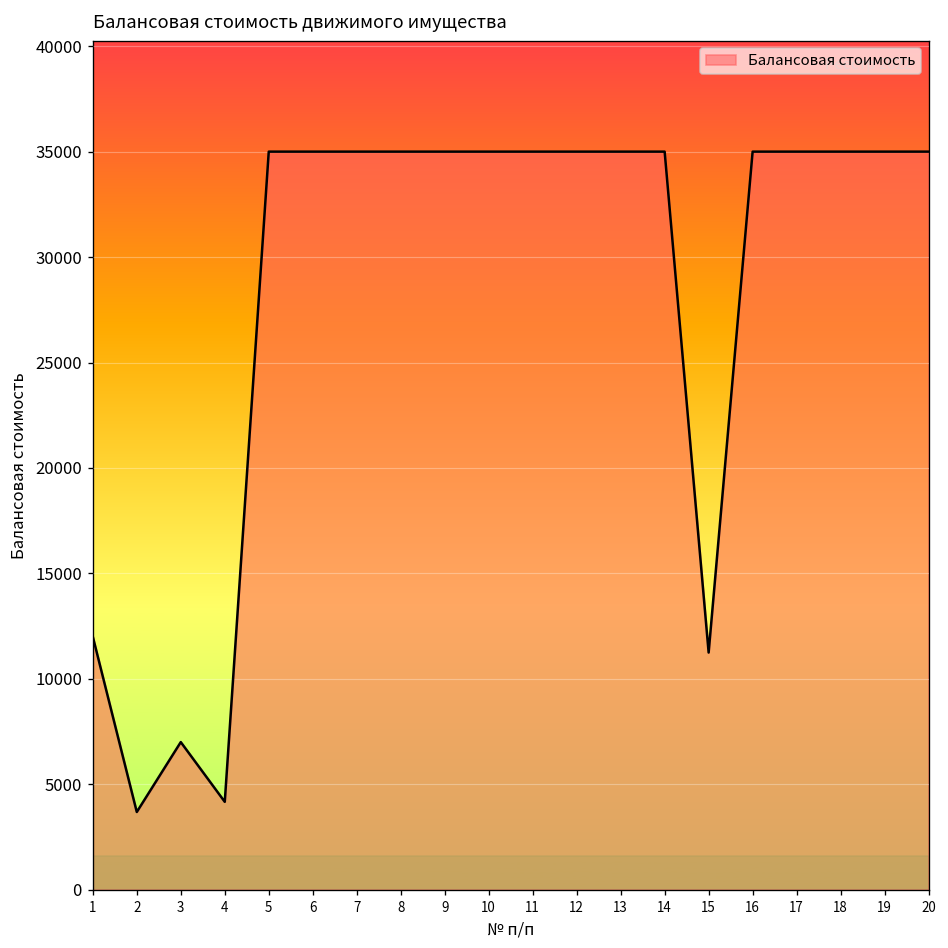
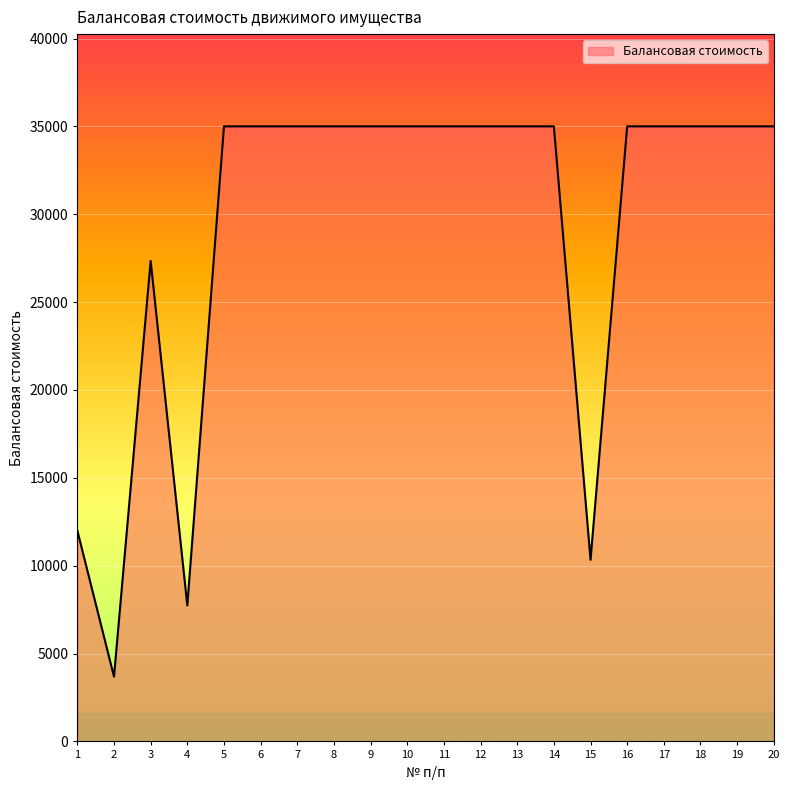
  {
    "1": 12000,
    "2": 3700,
-   "3": 7000,
-   "4": 4200,
+   "3": 27300,
+   "4": 7700,
    "5": 35000,
    "6": 35000,
    "7": 35000,
    "8": 35000,
    "9": 35000,
    "10": 35000,
    "11": 35000,
    "12": 35000,
    "13": 35000,
    "14": 35000,
-   "15": 11200,
+   "15": 10300,
    "16": 35000,
    "17": 35000,
    "18": 35000,
    "19": 35000,
    "20": 35000
  }
